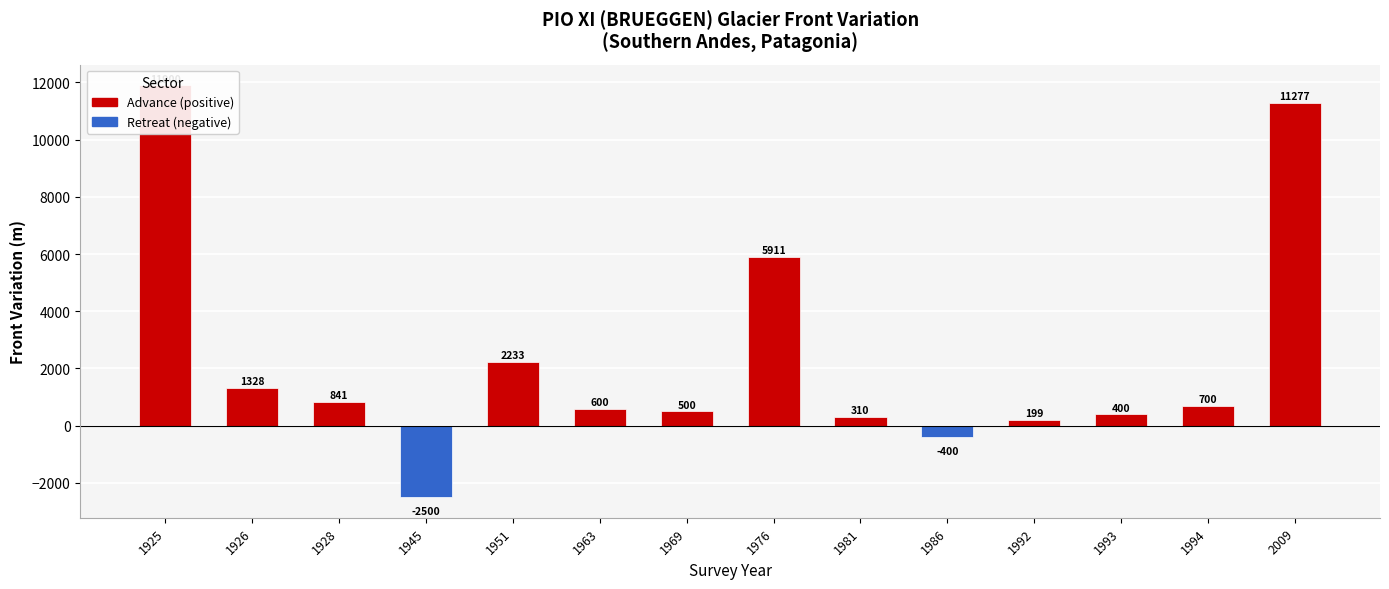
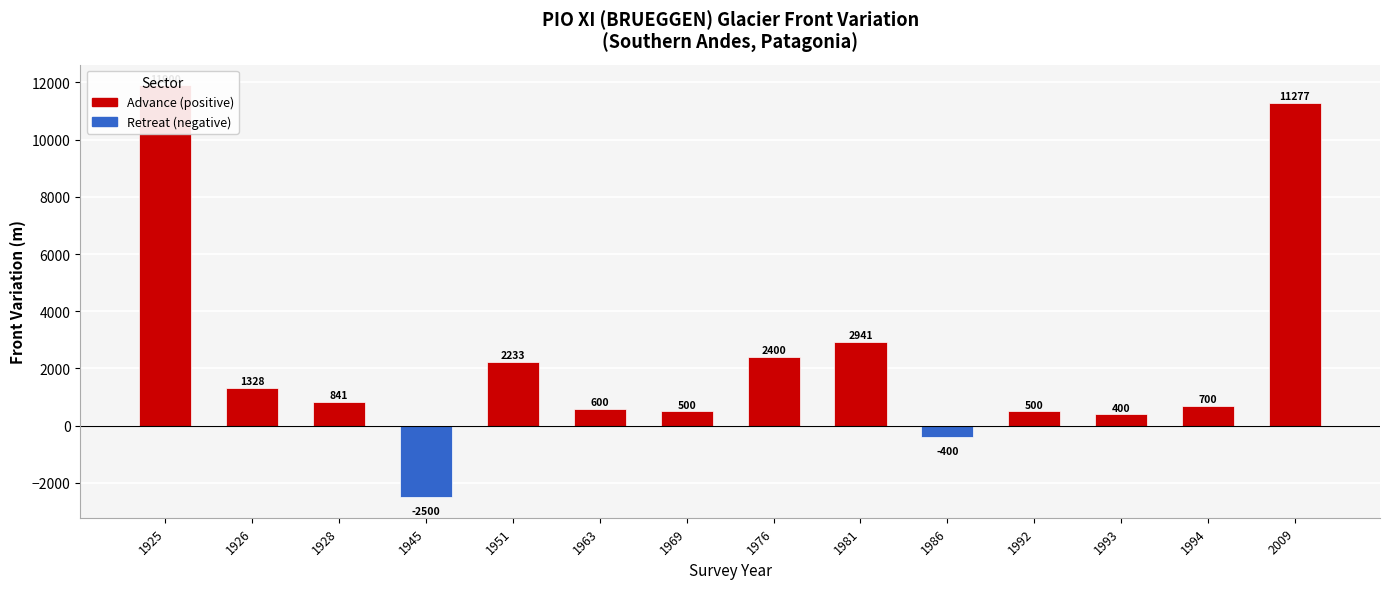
  {
    "1926": 1328,
    "1928": 841,
    "1945": -2500,
    "1951": 2233,
    "1963": 600,
    "1969": 500,
-   "1976": 5911,
-   "1981": 310,
+   "1976": 2400,
+   "1981": 2941,
    "1986": -400,
-   "1992": 199,
+   "1992": 500,
    "1993": 400,
    "1994": 700,
    "2009": 11277
  }
